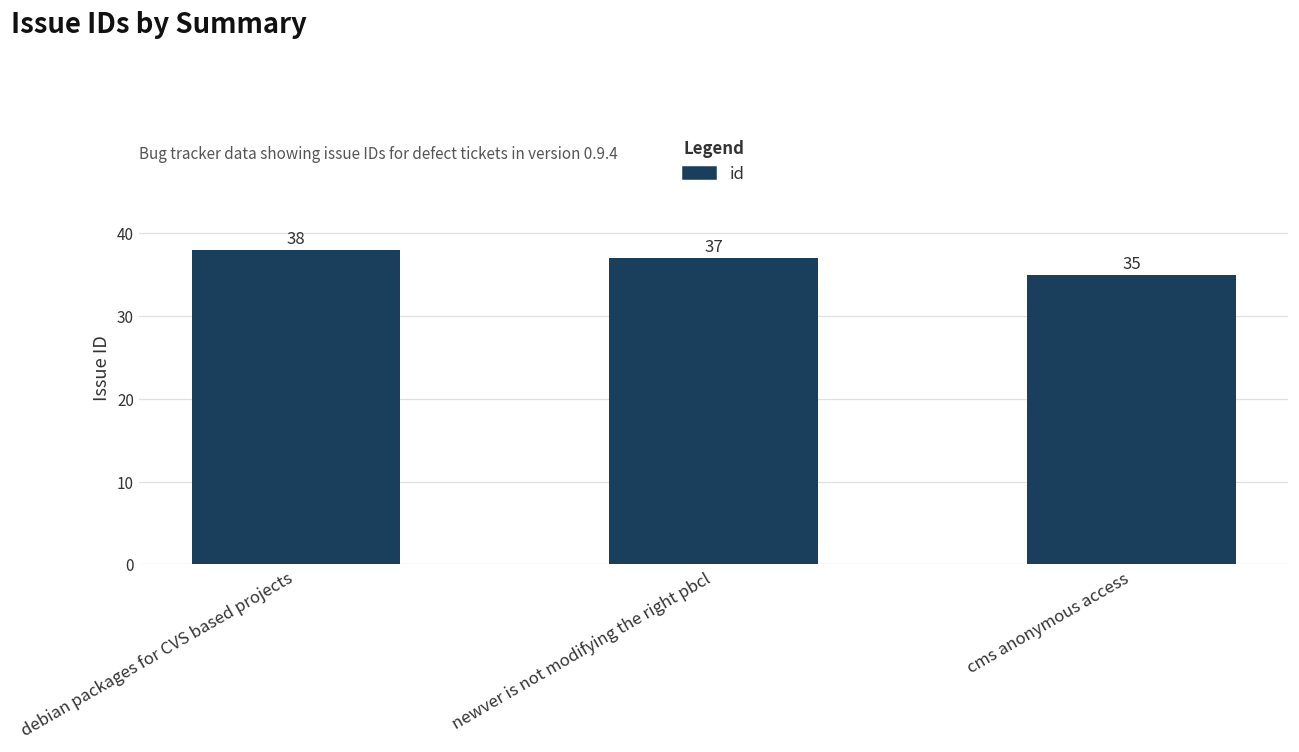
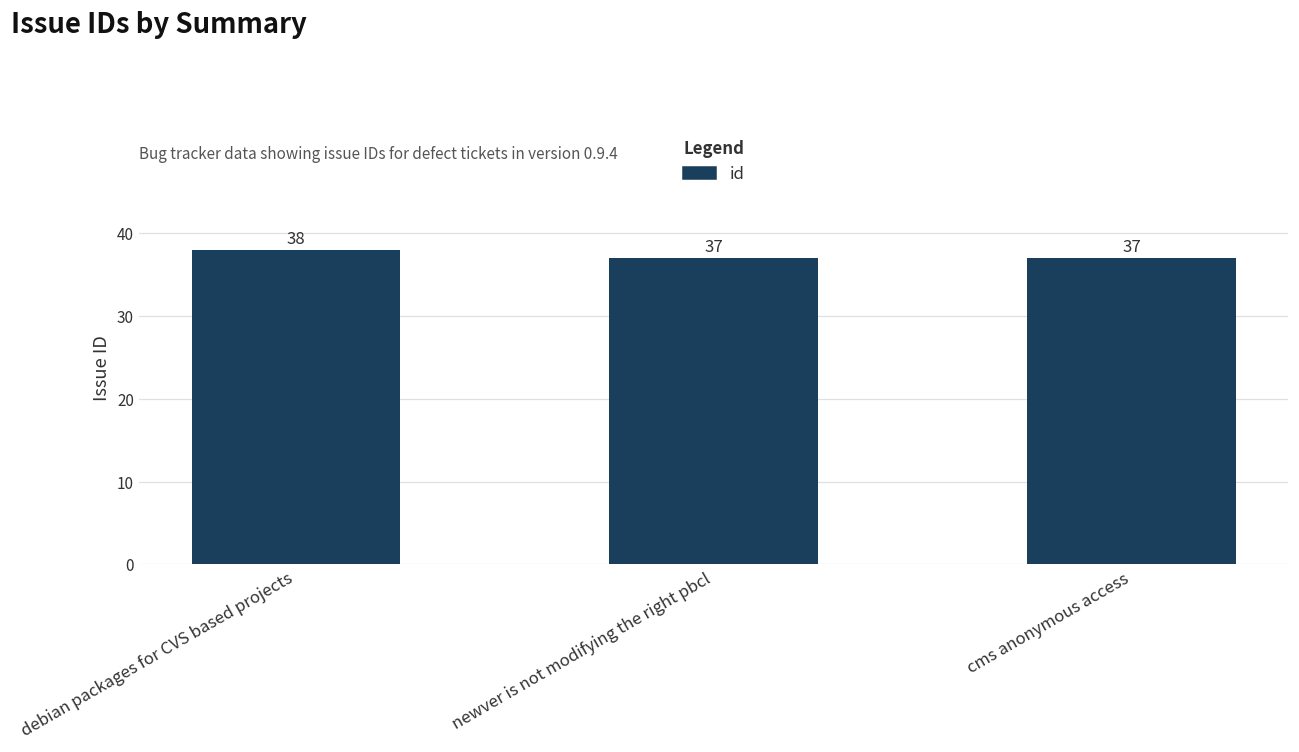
  {
    "debian packages for CVS based projects": 38,
    "newver is not modifying the right pbcl": 37,
-   "cms anonymous access": 35
+   "cms anonymous access": 37
  }
